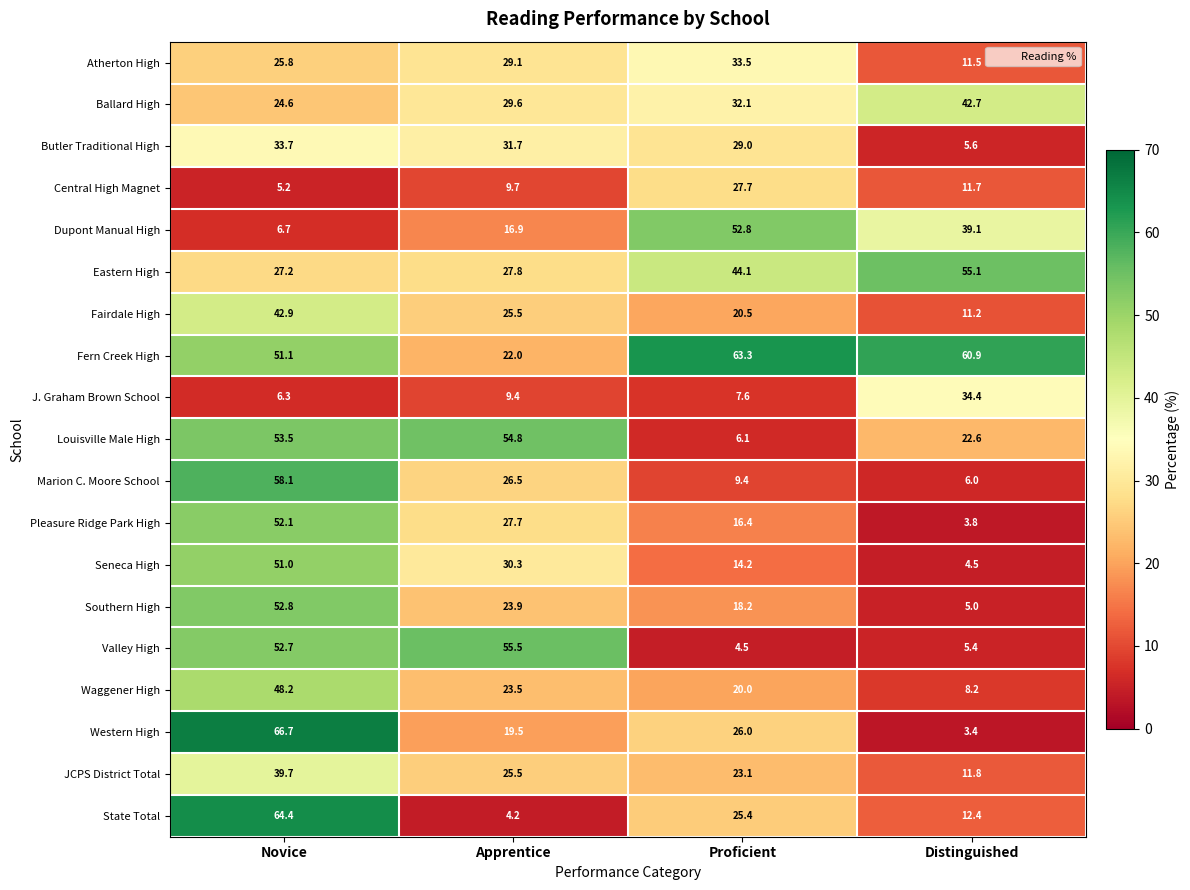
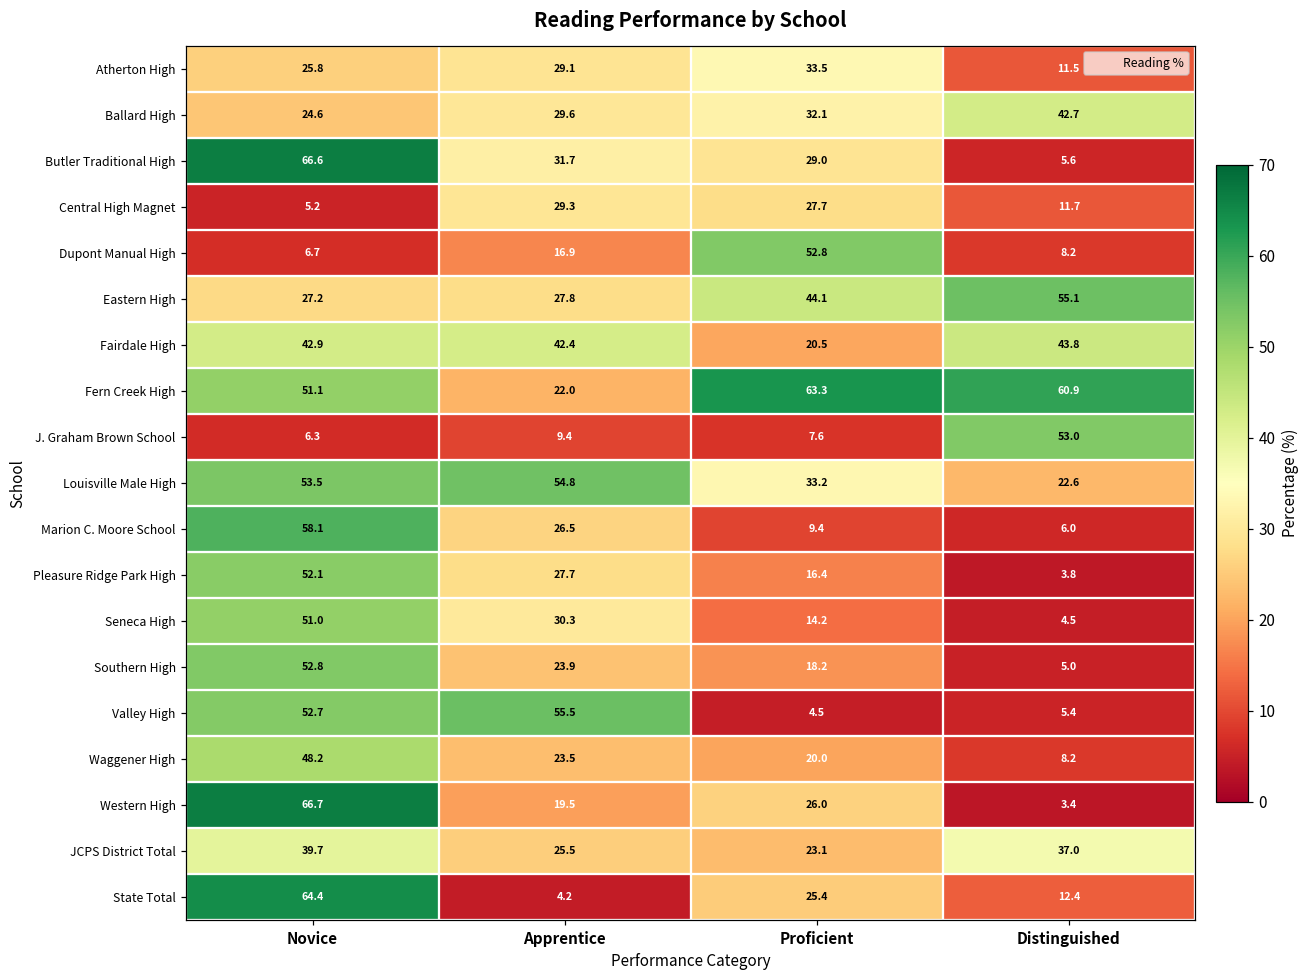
  {
    "Atherton High": {
      "Novice": 25.8,
      "Apprentice": 29.1,
      "Proficient": 33.5,
      "Distinguished": 11.5
    },
    "Ballard High": {
      "Novice": 24.6,
      "Apprentice": 29.6,
      "Proficient": 32.1,
      "Distinguished": 42.7
    },
    "Butler Traditional High": {
-     "Novice": 33.7,
+     "Novice": 66.6,
      "Apprentice": 31.7,
      "Proficient": 29.0,
      "Distinguished": 5.6
    },
    "Central High Magnet": {
      "Novice": 5.2,
-     "Apprentice": 9.7,
+     "Apprentice": 29.3,
      "Proficient": 27.7,
      "Distinguished": 11.7
    },
    "Dupont Manual High": {
      "Novice": 6.7,
      "Apprentice": 16.9,
      "Proficient": 52.8,
-     "Distinguished": 39.1
+     "Distinguished": 8.2
    },
    "Eastern High": {
      "Novice": 27.2,
      "Apprentice": 27.8,
      "Proficient": 44.1,
      "Distinguished": 55.1
    },
    "Fairdale High": {
      "Novice": 42.9,
-     "Apprentice": 25.5,
+     "Apprentice": 42.4,
      "Proficient": 20.5,
-     "Distinguished": 11.2
+     "Distinguished": 43.8
    },
    "Fern Creek High": {
      "Novice": 51.1,
      "Apprentice": 22.0,
      "Proficient": 63.3,
      "Distinguished": 60.9
    },
    "J. Graham Brown School": {
      "Novice": 6.3,
      "Apprentice": 9.4,
      "Proficient": 7.6,
-     "Distinguished": 34.4
+     "Distinguished": 53.0
    },
    "Louisville Male High": {
      "Novice": 53.5,
      "Apprentice": 54.8,
-     "Proficient": 6.1,
+     "Proficient": 33.2,
      "Distinguished": 22.6
    },
    "Marion C. Moore School": {
      "Novice": 58.1,
      "Apprentice": 26.5,
      "Proficient": 9.4,
      "Distinguished": 6.0
    },
    "Pleasure Ridge Park High": {
      "Novice": 52.1,
      "Apprentice": 27.7,
      "Proficient": 16.4,
      "Distinguished": 3.8
    },
    "Seneca High": {
      "Novice": 51.0,
      "Apprentice": 30.3,
      "Proficient": 14.2,
      "Distinguished": 4.5
    },
    "Southern High": {
      "Novice": 52.8,
      "Apprentice": 23.9,
      "Proficient": 18.2,
      "Distinguished": 5.0
    },
    "Valley High": {
      "Novice": 52.7,
      "Apprentice": 55.5,
      "Proficient": 4.5,
      "Distinguished": 5.4
    },
    "Waggener High": {
      "Novice": 48.2,
      "Apprentice": 23.5,
      "Proficient": 20.0,
      "Distinguished": 8.2
    },
    "Western High": {
      "Novice": 66.7,
      "Apprentice": 19.5,
      "Proficient": 26.0,
      "Distinguished": 3.4
    },
    "JCPS District Total": {
      "Novice": 39.7,
      "Apprentice": 25.5,
      "Proficient": 23.1,
-     "Distinguished": 11.8
+     "Distinguished": 37.0
    },
    "State Total": {
      "Novice": 64.4,
      "Apprentice": 4.2,
      "Proficient": 25.4,
      "Distinguished": 12.4
    }
  }
